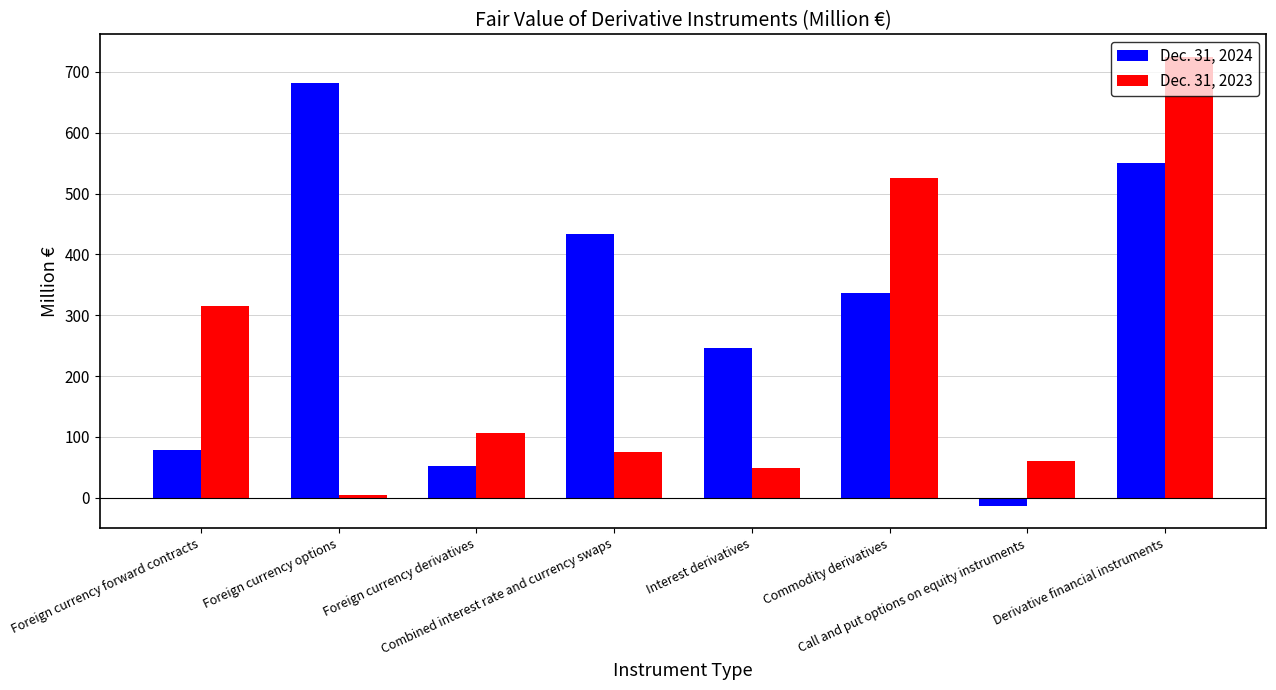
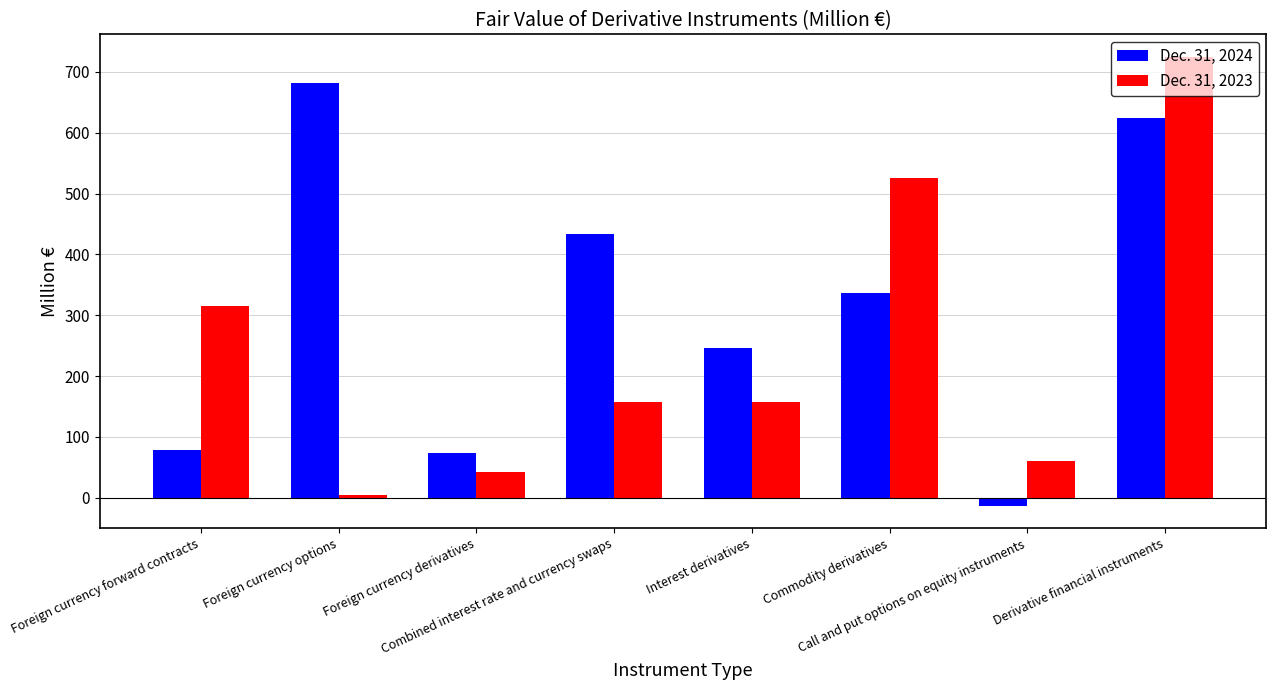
  {
    "Dec. 31, 2024": {
      "Foreign currency forward contracts": 80,
      "Foreign currency options": 680,
-     "Foreign currency derivatives": 50,
+     "Foreign currency derivatives": 70,
      "Combined interest rate and currency swaps": 430,
      "Interest derivatives": 250,
      "Commodity derivatives": 340,
      "Call and put options on equity instruments": -10,
-     "Derivative financial instruments": 550
+     "Derivative financial instruments": 620
    },
    "Dec. 31, 2023": {
      "Foreign currency forward contracts": 320,
      "Foreign currency options": 10,
-     "Foreign currency derivatives": 110,
-     "Combined interest rate and currency swaps": 80,
-     "Interest derivatives": 50,
+     "Foreign currency derivatives": 40,
+     "Combined interest rate and currency swaps": 160,
+     "Interest derivatives": 160,
      "Commodity derivatives": 530,
      "Call and put options on equity instruments": 60
    }
  }
